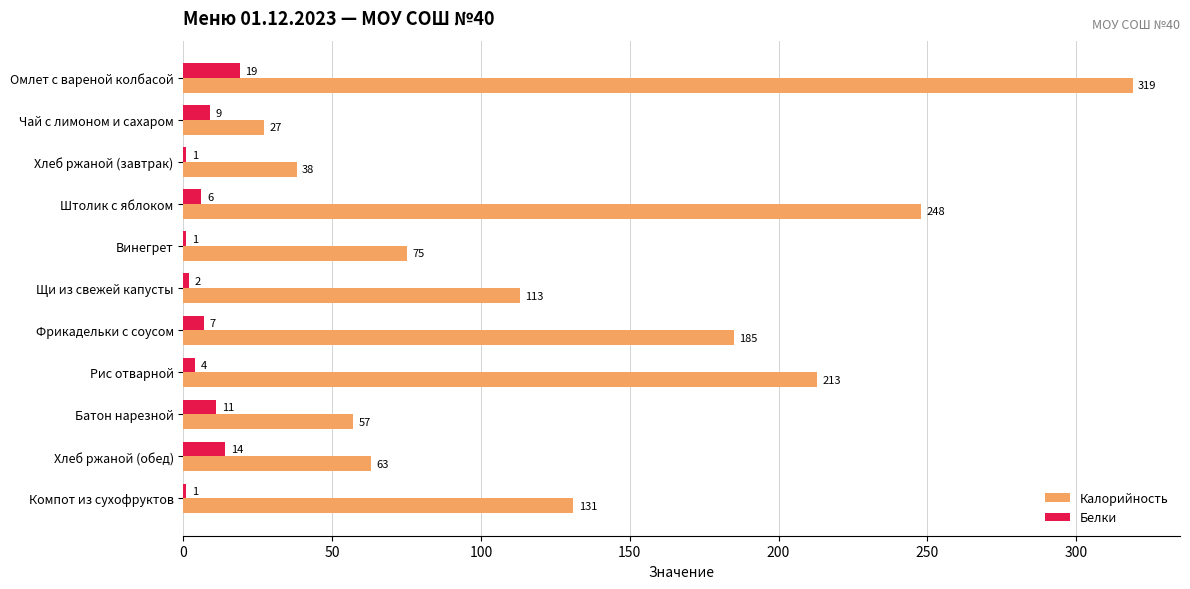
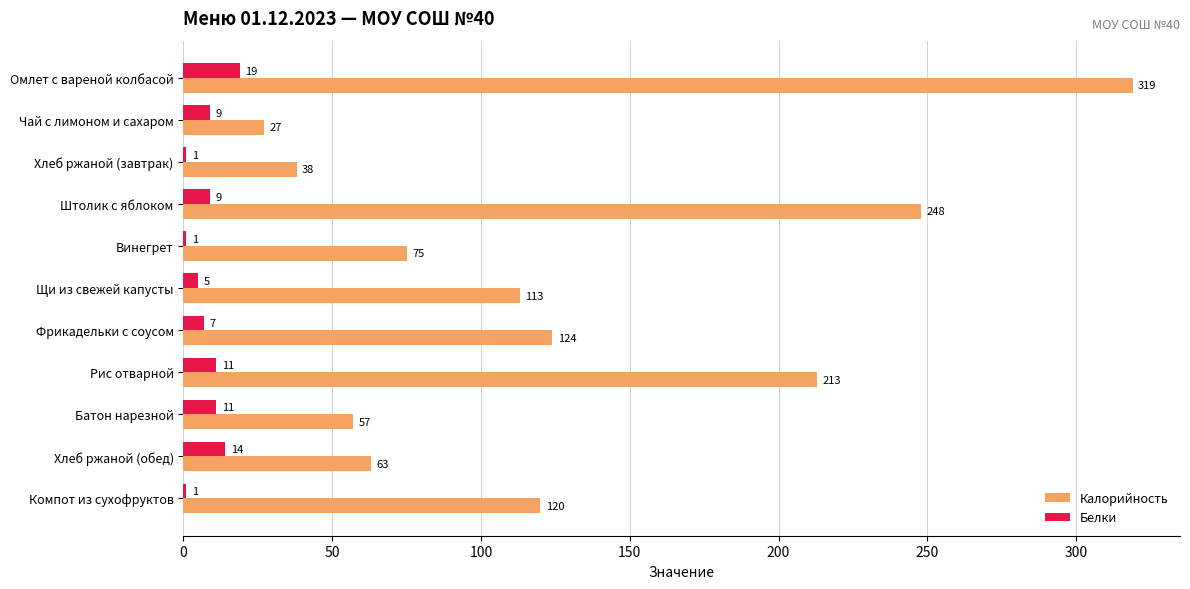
  {
    "Калорийность": {
      "Омлет с вареной колбасой": 319,
      "Чай с лимоном и сахаром": 27,
      "Хлеб ржаной (завтрак)": 38,
      "Штолик с яблоком": 248,
      "Винегрет": 75,
      "Щи из свежей капусты": 113,
-     "Фрикадельки с соусом": 185,
+     "Фрикадельки с соусом": 124,
      "Рис отварной": 213,
      "Батон нарезной": 57,
      "Хлеб ржаной (обед)": 63,
-     "Компот из сухофруктов": 131
+     "Компот из сухофруктов": 120
    },
    "Белки": {
      "Омлет с вареной колбасой": 19,
      "Чай с лимоном и сахаром": 9,
      "Хлеб ржаной (завтрак)": 1,
-     "Штолик с яблоком": 6,
+     "Штолик с яблоком": 9,
      "Винегрет": 1,
-     "Щи из свежей капусты": 2,
+     "Щи из свежей капусты": 5,
      "Фрикадельки с соусом": 7,
-     "Рис отварной": 4,
+     "Рис отварной": 11,
      "Батон нарезной": 11,
      "Хлеб ржаной (обед)": 14,
      "Компот из сухофруктов": 1
    }
  }
